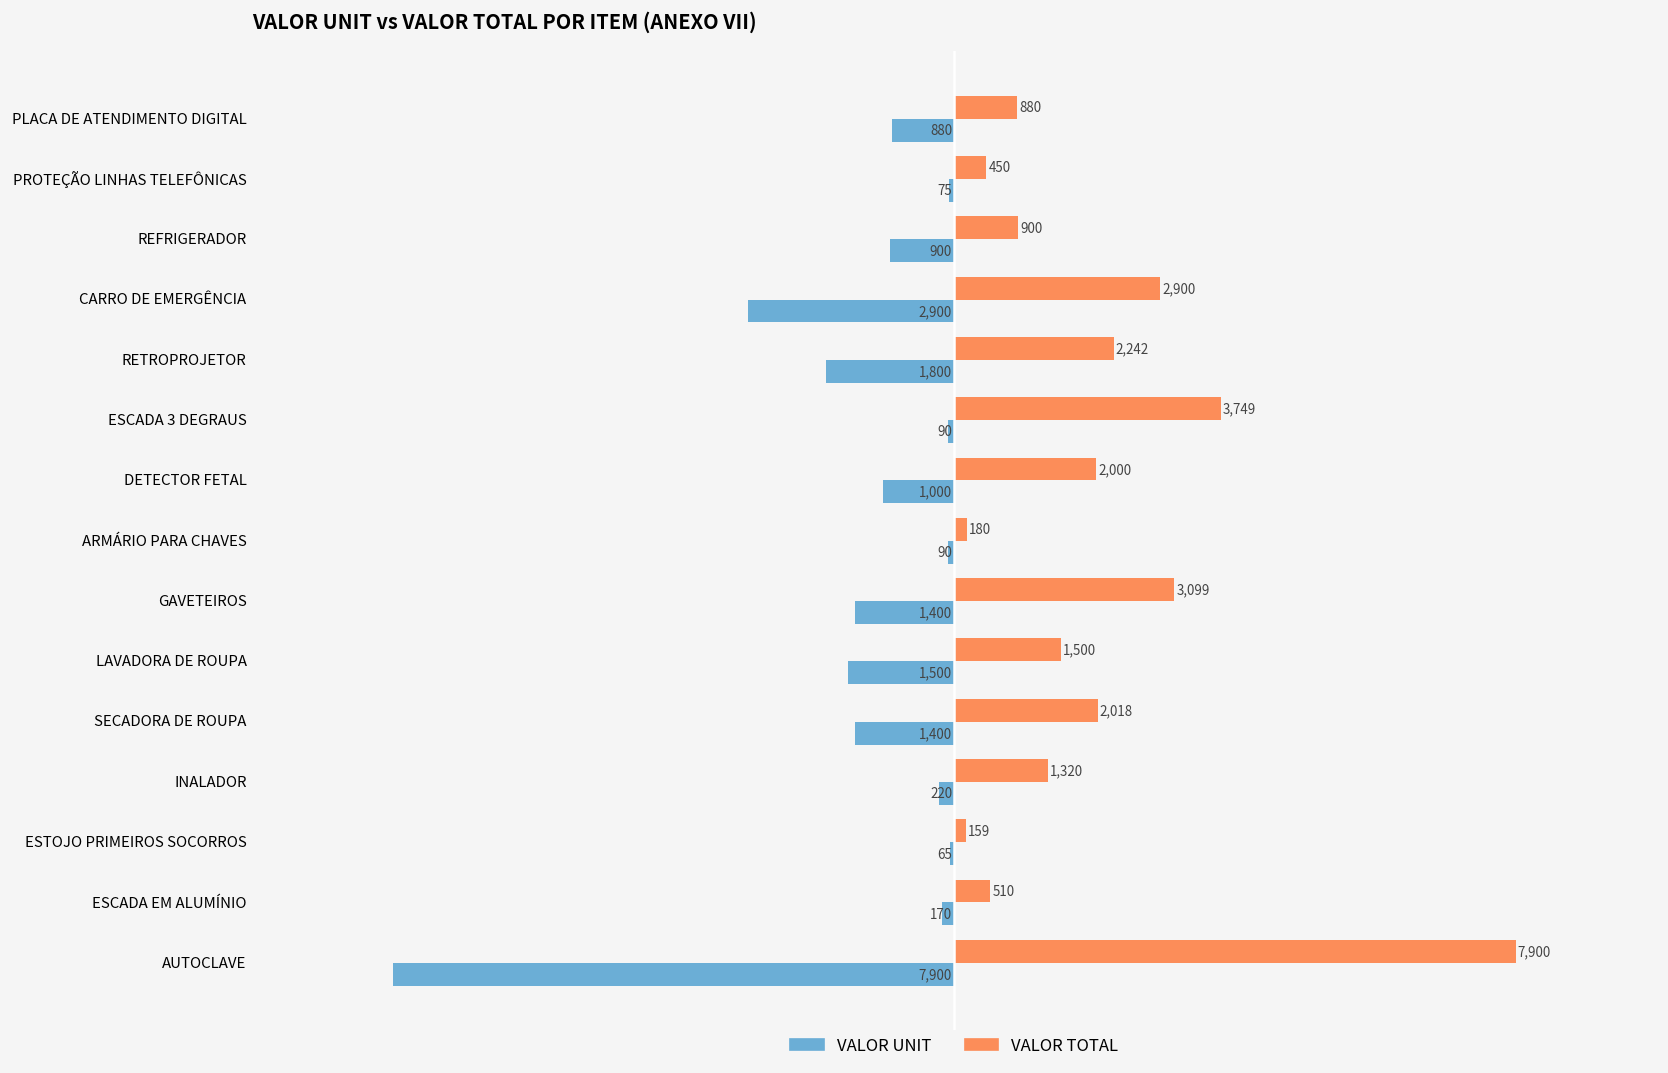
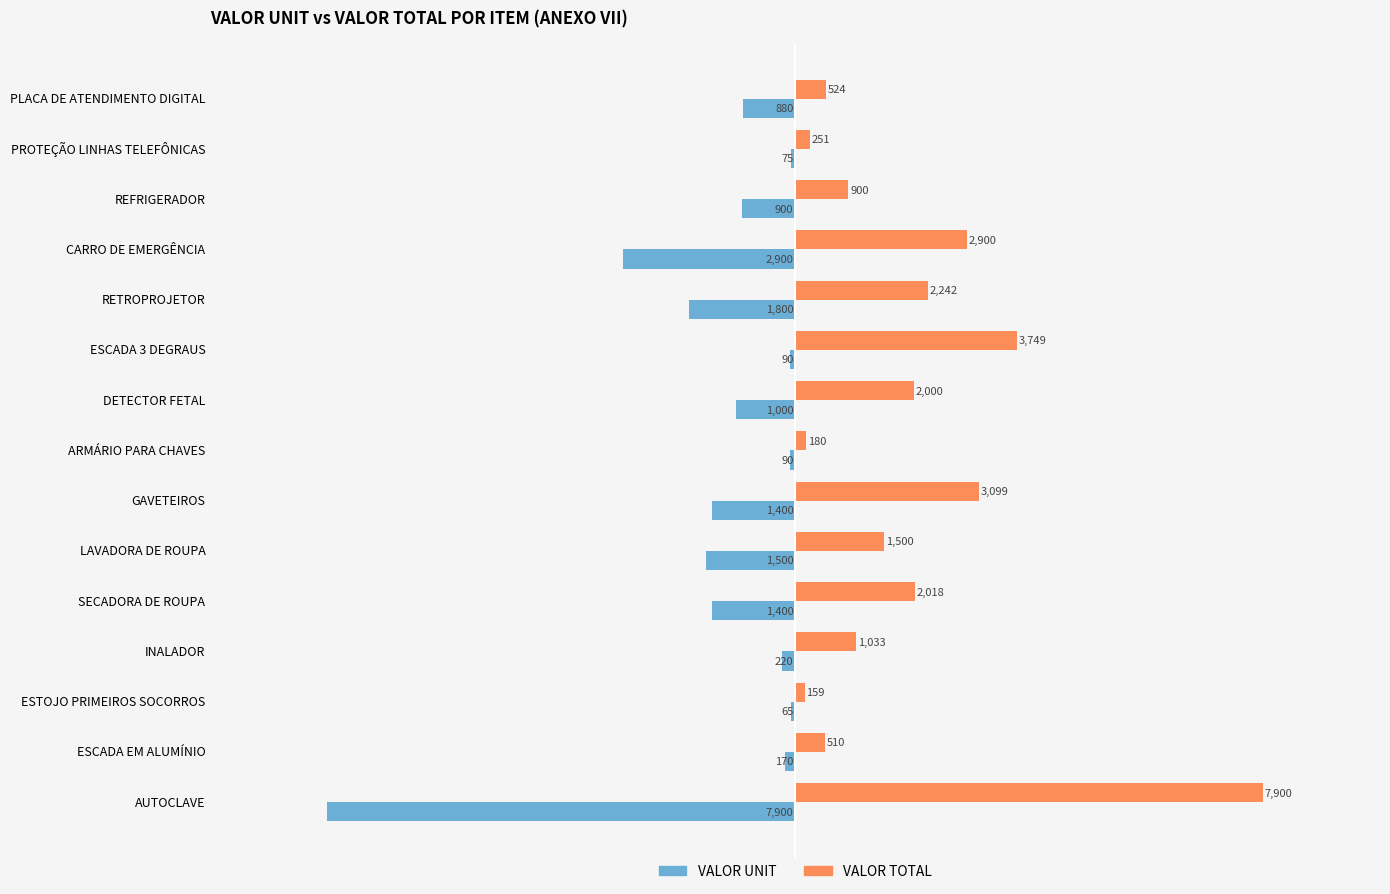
  {
    "VALOR TOTAL": {
-     "PLACA DE ATENDIMENTO DIGITAL": "880",
-     "PROTEÇÃO LINHAS TELEFÔNICAS": "450",
+     "PLACA DE ATENDIMENTO DIGITAL": "524",
+     "PROTEÇÃO LINHAS TELEFÔNICAS": "251",
      "REFRIGERADOR": "900",
      "CARRO DE EMERGÊNCIA": "2,900",
      "RETROPROJETOR": "2,242",
      "ESCADA 3 DEGRAUS": "3,749",
      "DETECTOR FETAL": "2,000",
      "ARMÁRIO PARA CHAVES": "180",
      "GAVETEIROS": "3,099",
      "LAVADORA DE ROUPA": "1,500",
      "SECADORA DE ROUPA": "2,018",
-     "INALADOR": "1,320",
+     "INALADOR": "1,033",
      "ESTOJO PRIMEIROS SOCORROS": "159",
      "ESCADA EM ALUMÍNIO": "510",
      "AUTOCLAVE": "7,900"
    }
  }
